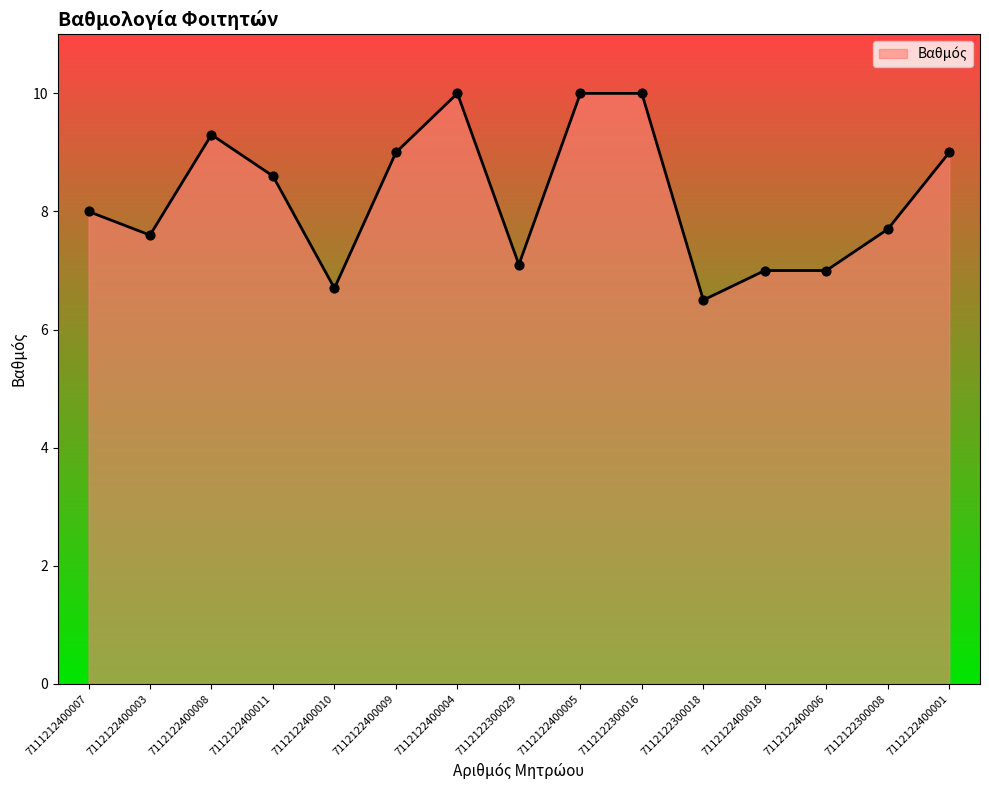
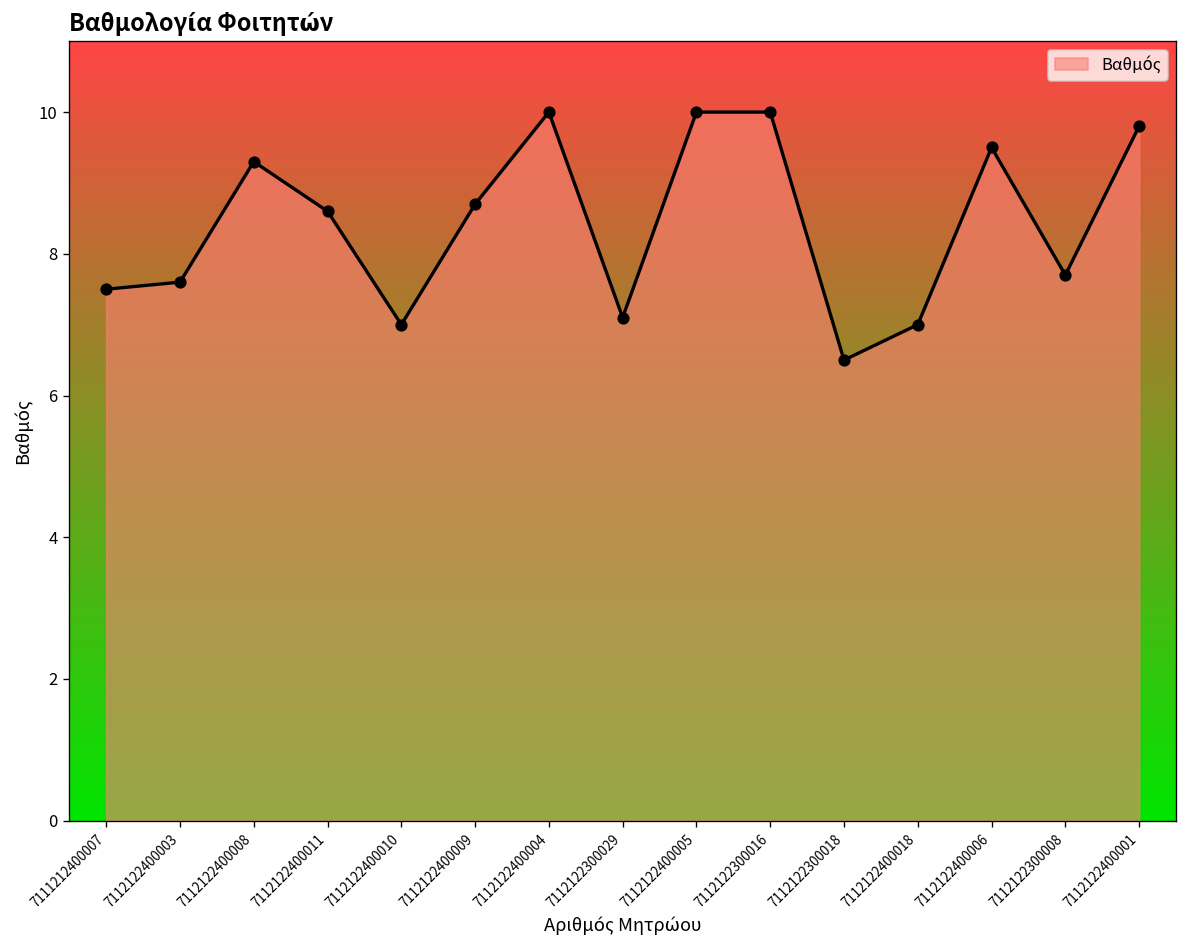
  {
-   "7111212400007": 8.0,
+   "7111212400007": 7.5,
    "7112122400003": 7.6,
    "7112122400008": 9.3,
    "7112122400011": 8.6,
-   "7112122400010": 6.7,
-   "7112122400009": 9.0,
+   "7112122400010": 7.0,
+   "7112122400009": 8.7,
    "7112122400004": 10.0,
    "7112122300029": 7.1,
    "7112122400005": 10.0,
    "7112122300016": 10.0,
    "7112122300018": 6.5,
    "7112122400018": 7.0,
-   "7112122400006": 7.0,
+   "7112122400006": 9.5,
    "7112122300008": 7.7,
-   "7112122400001": 9.0
+   "7112122400001": 9.8
  }
